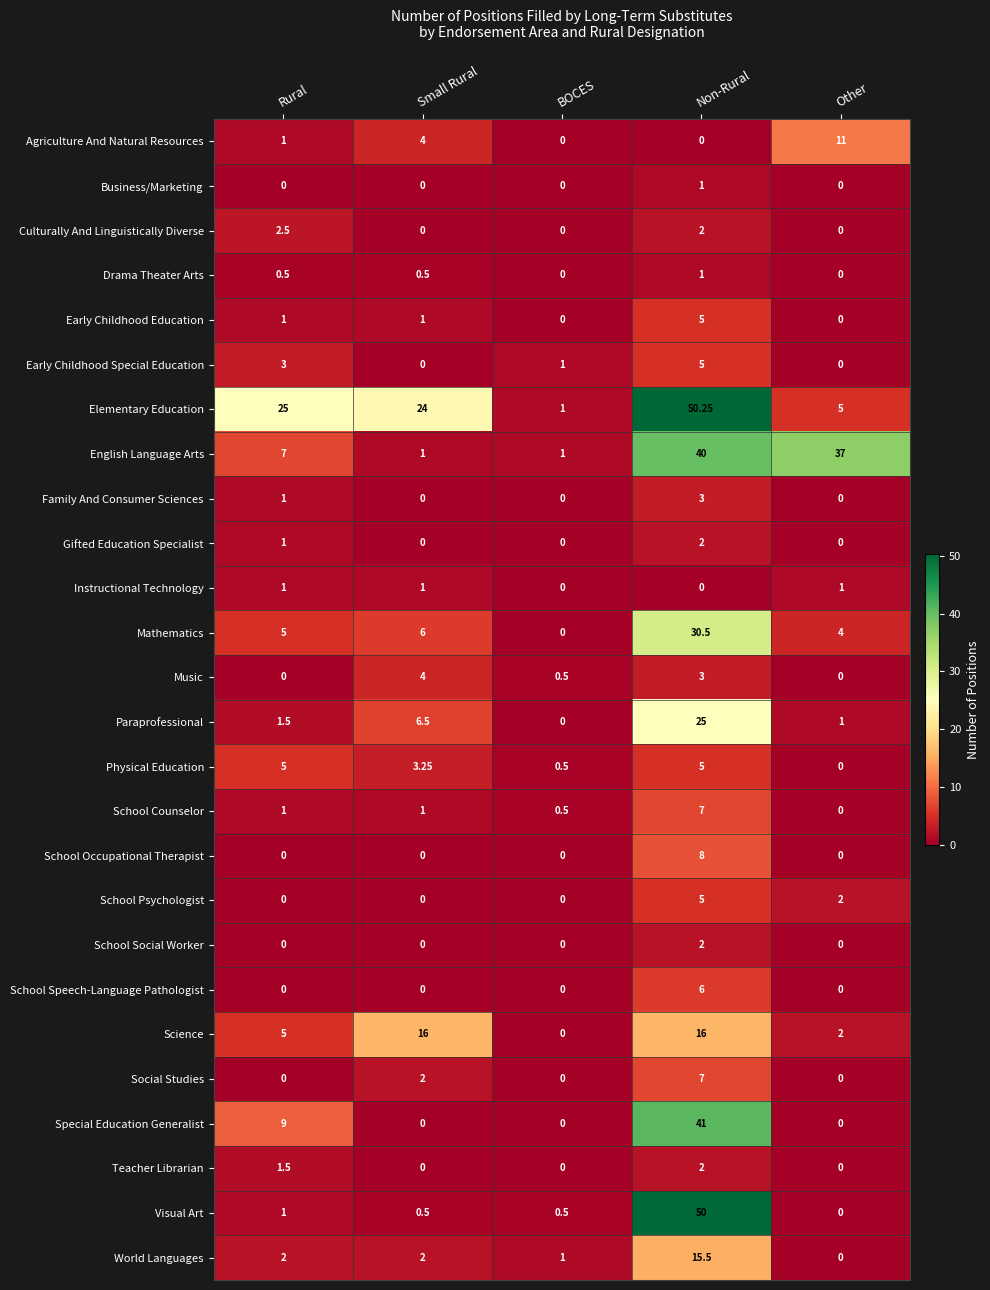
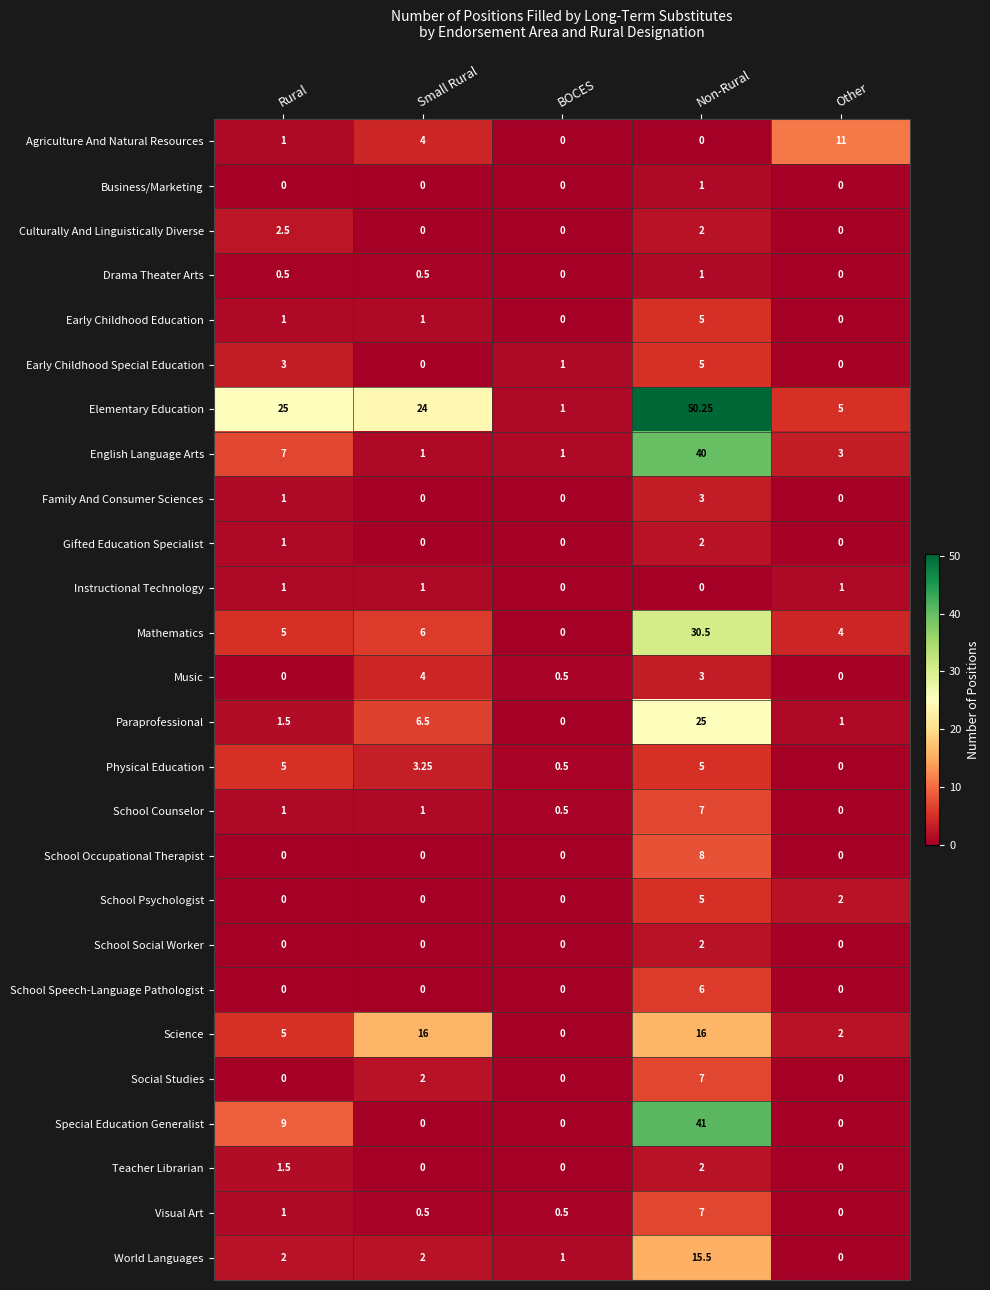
  {
    "Agriculture And Natural Resources": {
      "Rural": 1,
      "Small Rural": 4,
      "BOCES": 0,
      "Non-Rural": 0,
      "Other": 11
    },
    "Business/Marketing": {
      "Rural": 0,
      "Small Rural": 0,
      "BOCES": 0,
      "Non-Rural": 1,
      "Other": 0
    },
    "Culturally And Linguistically Diverse": {
      "Rural": 2.5,
      "Small Rural": 0,
      "BOCES": 0,
      "Non-Rural": 2,
      "Other": 0
    },
    "Drama Theater Arts": {
      "Rural": 0.5,
      "Small Rural": 0.5,
      "BOCES": 0,
      "Non-Rural": 1,
      "Other": 0
    },
    "Early Childhood Education": {
      "Rural": 1,
      "Small Rural": 1,
      "BOCES": 0,
      "Non-Rural": 5,
      "Other": 0
    },
    "Early Childhood Special Education": {
      "Rural": 3,
      "Small Rural": 0,
      "BOCES": 1,
      "Non-Rural": 5,
      "Other": 0
    },
    "Elementary Education": {
      "Rural": 25,
      "Small Rural": 24,
      "BOCES": 1,
      "Non-Rural": 50.25,
      "Other": 5
    },
    "English Language Arts": {
      "Rural": 7,
      "Small Rural": 1,
      "BOCES": 1,
      "Non-Rural": 40,
-     "Other": 37
+     "Other": 3
    },
    "Family And Consumer Sciences": {
      "Rural": 1,
      "Small Rural": 0,
      "BOCES": 0,
      "Non-Rural": 3,
      "Other": 0
    },
    "Gifted Education Specialist": {
      "Rural": 1,
      "Small Rural": 0,
      "BOCES": 0,
      "Non-Rural": 2,
      "Other": 0
    },
    "Instructional Technology": {
      "Rural": 1,
      "Small Rural": 1,
      "BOCES": 0,
      "Non-Rural": 0,
      "Other": 1
    },
    "Mathematics": {
      "Rural": 5,
      "Small Rural": 6,
      "BOCES": 0,
      "Non-Rural": 30.5,
      "Other": 4
    },
    "Music": {
      "Rural": 0,
      "Small Rural": 4,
      "BOCES": 0.5,
      "Non-Rural": 3,
      "Other": 0
    },
    "Paraprofessional": {
      "Rural": 1.5,
      "Small Rural": 6.5,
      "BOCES": 0,
      "Non-Rural": 25,
      "Other": 1
    },
    "Physical Education": {
      "Rural": 5,
      "Small Rural": 3.25,
      "BOCES": 0.5,
      "Non-Rural": 5,
      "Other": 0
    },
    "School Counselor": {
      "Rural": 1,
      "Small Rural": 1,
      "BOCES": 0.5,
      "Non-Rural": 7,
      "Other": 0
    },
    "School Occupational Therapist": {
      "Rural": 0,
      "Small Rural": 0,
      "BOCES": 0,
      "Non-Rural": 8,
      "Other": 0
    },
    "School Psychologist": {
      "Rural": 0,
      "Small Rural": 0,
      "BOCES": 0,
      "Non-Rural": 5,
      "Other": 2
    },
    "School Social Worker": {
      "Rural": 0,
      "Small Rural": 0,
      "BOCES": 0,
      "Non-Rural": 2,
      "Other": 0
    },
    "School Speech-Language Pathologist": {
      "Rural": 0,
      "Small Rural": 0,
      "BOCES": 0,
      "Non-Rural": 6,
      "Other": 0
    },
    "Science": {
      "Rural": 5,
      "Small Rural": 16,
      "BOCES": 0,
      "Non-Rural": 16,
      "Other": 2
    },
    "Social Studies": {
      "Rural": 0,
      "Small Rural": 2,
      "BOCES": 0,
      "Non-Rural": 7,
      "Other": 0
    },
    "Special Education Generalist": {
      "Rural": 9,
      "Small Rural": 0,
      "BOCES": 0,
      "Non-Rural": 41,
      "Other": 0
    },
    "Teacher Librarian": {
      "Rural": 1.5,
      "Small Rural": 0,
      "BOCES": 0,
      "Non-Rural": 2,
      "Other": 0
    },
    "Visual Art": {
      "Rural": 1,
      "Small Rural": 0.5,
      "BOCES": 0.5,
-     "Non-Rural": 50,
+     "Non-Rural": 7,
      "Other": 0
    },
    "World Languages": {
      "Rural": 2,
      "Small Rural": 2,
      "BOCES": 1,
      "Non-Rural": 15.5,
      "Other": 0
    }
  }
